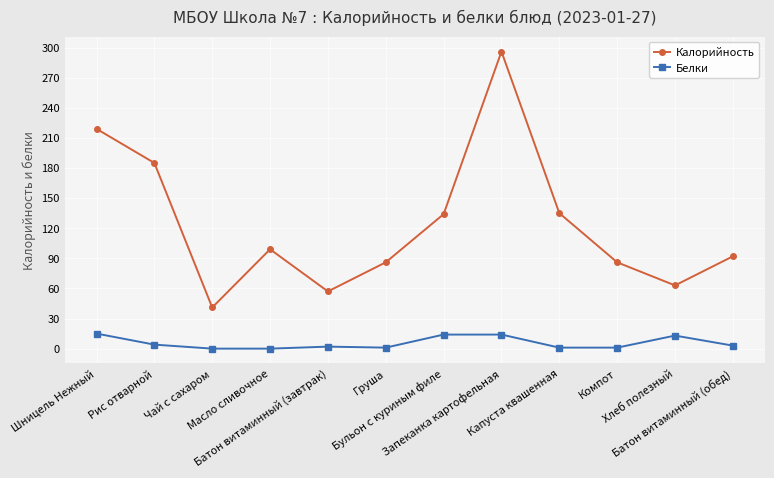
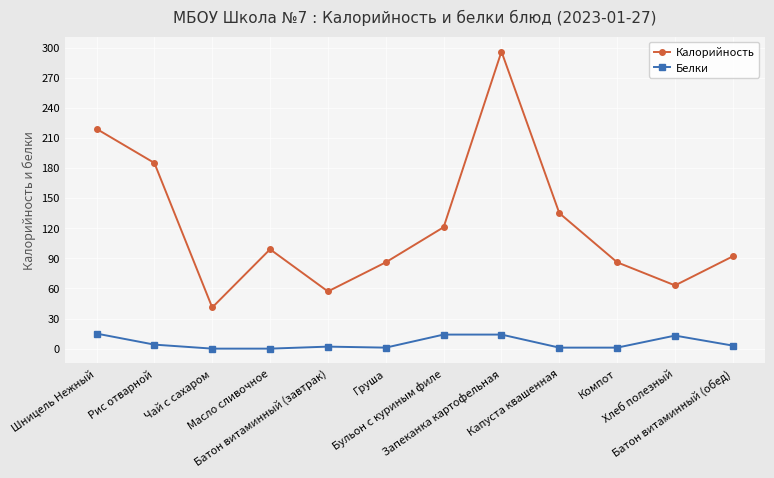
  {
    "Калорийность": {
      "Шницель Нежный": 219,
      "Рис отварной": 185,
      "Чай с сахаром": 41,
      "Масло сливочное": 99,
      "Батон витаминный (завтрак)": 57,
      "Груша": 86,
-     "Бульон с куриным филе": 134,
+     "Бульон с куриным филе": 121,
      "Запеканка картофельная": 296,
      "Капуста квашенная": 135,
      "Компот": 86,
      "Хлеб полезный": 63,
      "Батон витаминный (обед)": 92
    },
    "Белки": {
      "Шницель Нежный": 15,
      "Рис отварной": 4,
      "Чай с сахаром": 0,
      "Масло сливочное": 0,
      "Батон витаминный (завтрак)": 2,
      "Груша": 1,
      "Бульон с куриным филе": 14,
      "Запеканка картофельная": 14,
      "Капуста квашенная": 1,
      "Компот": 1,
      "Хлеб полезный": 13,
      "Батон витаминный (обед)": 3
    }
  }
